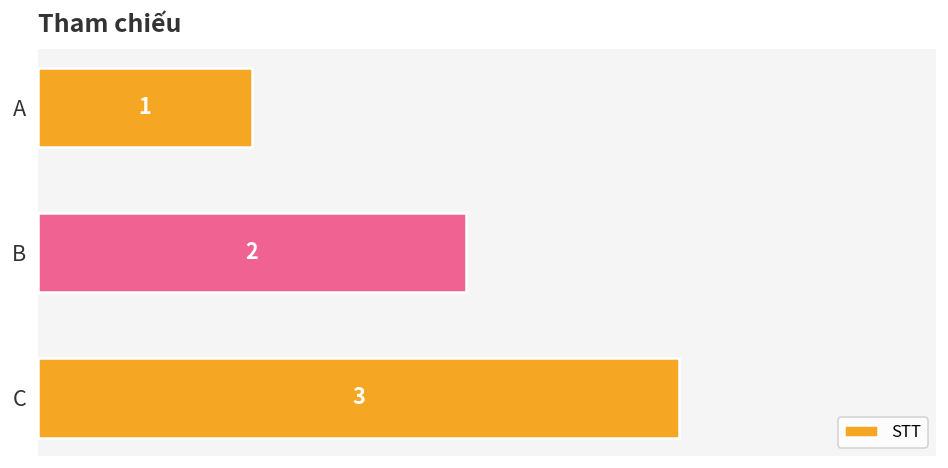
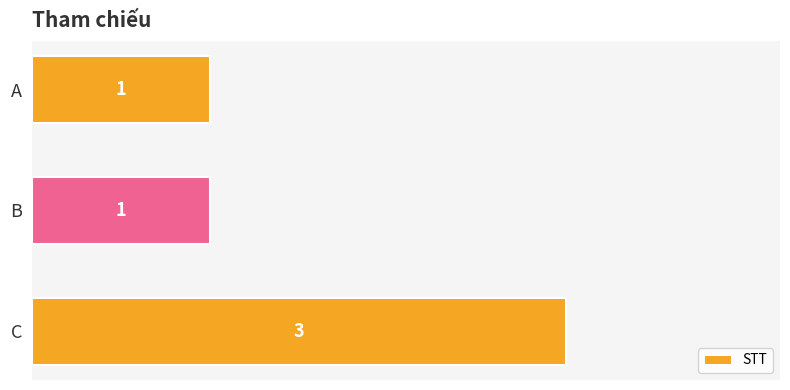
  {
    "A": 1,
-   "B": 2,
+   "B": 1,
    "C": 3
  }
